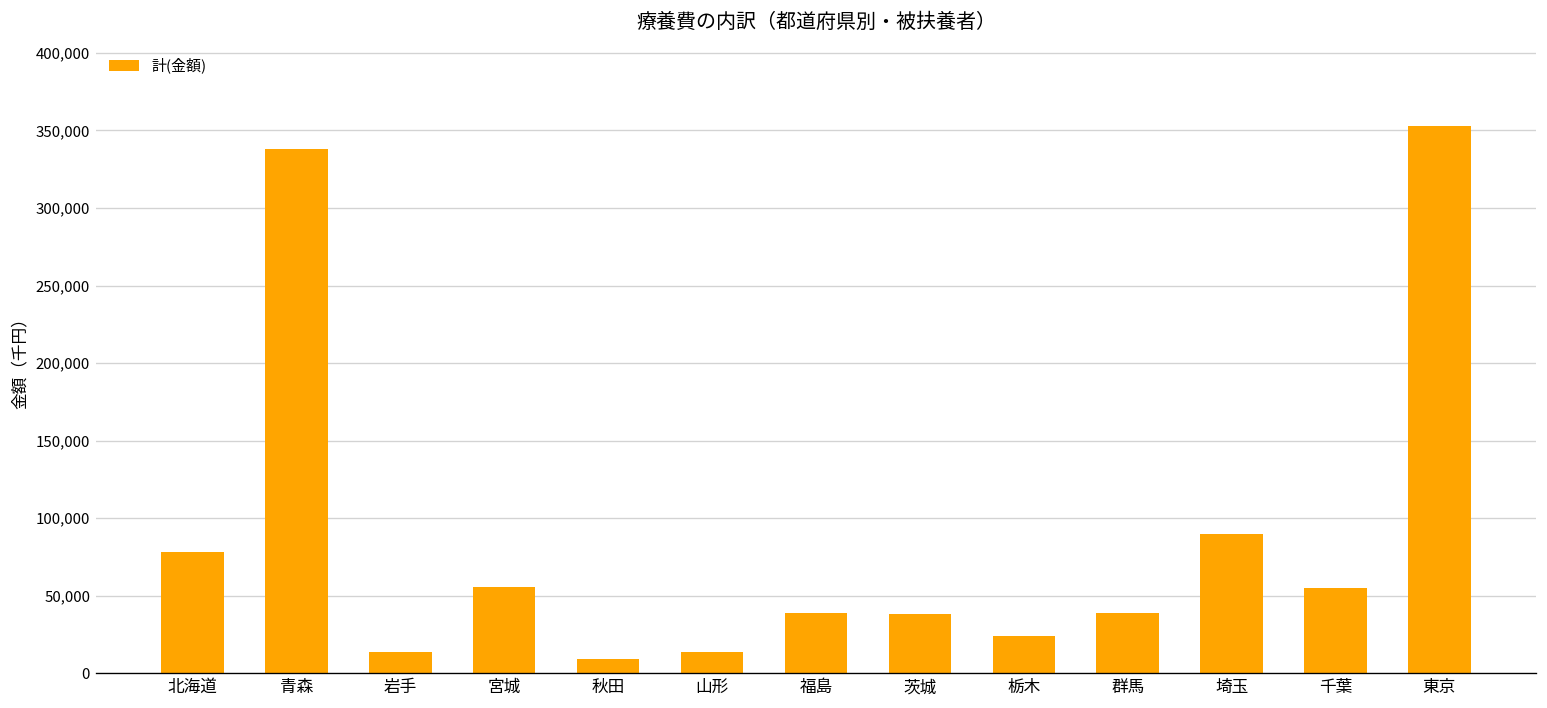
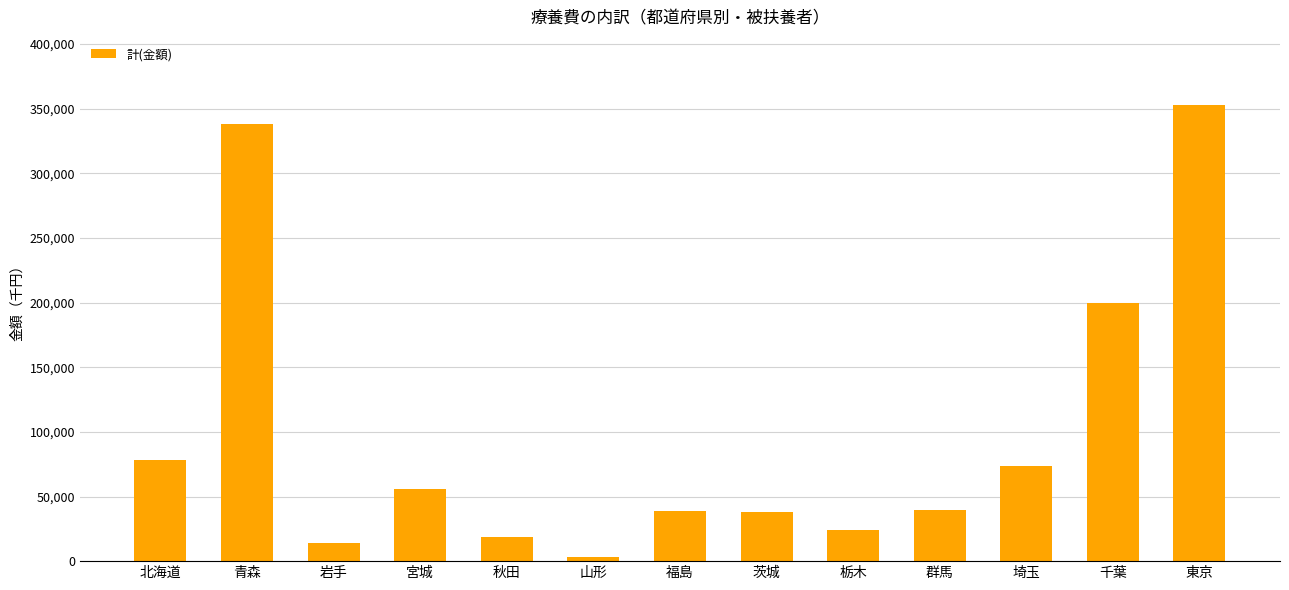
  {
    "北海道": "78,000",
    "青森": "338,000",
    "岩手": "14,000",
    "宮城": "56,000",
-   "秋田": "10,000",
-   "山形": "13,000",
+   "秋田": "19,000",
+   "山形": "3,000",
    "福島": "39,000",
    "茨城": "38,000",
    "栃木": "24,000",
    "群馬": "39,000",
-   "埼玉": "90,000",
-   "千葉": "55,000",
+   "埼玉": "74,000",
+   "千葉": "200,000",
    "東京": "353,000"
  }
